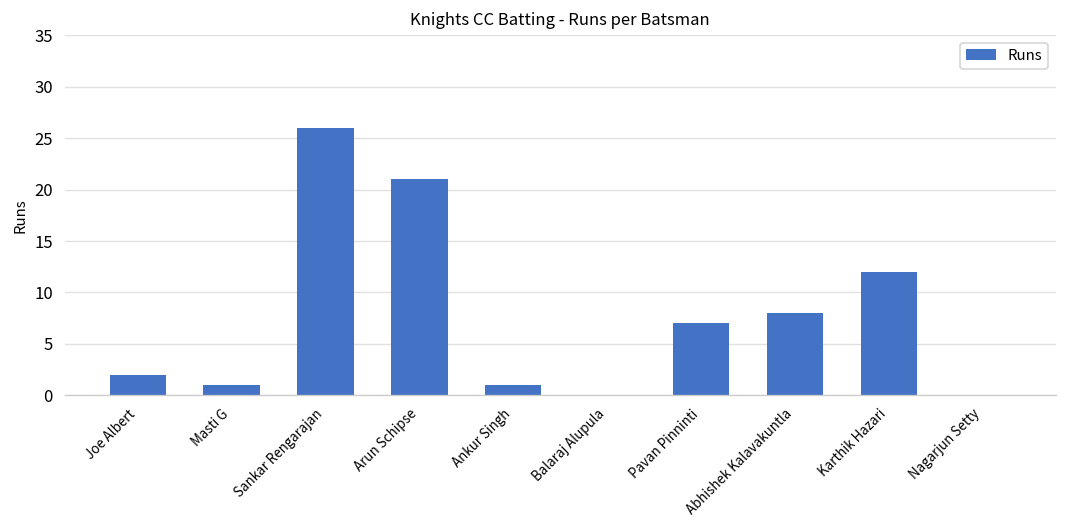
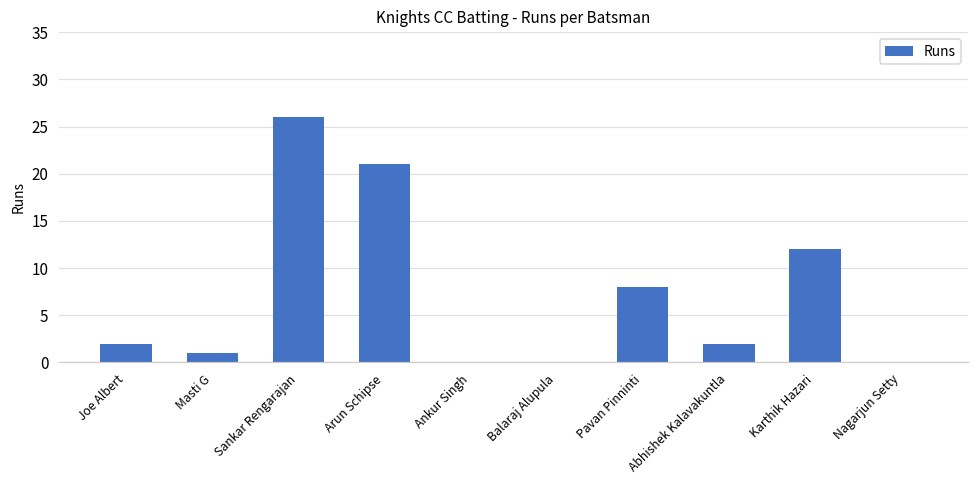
  {
    "Joe Albert": 2,
    "Masti G": 1,
    "Sankar Rengarajan": 26,
    "Arun Schipse": 21,
-   "Ankur Singh": 1,
+   "Ankur Singh": 0,
    "Balaraj Alupula": 0,
-   "Pavan Pinninti": 7,
-   "Abhishek Kalavakuntla": 8,
+   "Pavan Pinninti": 8,
+   "Abhishek Kalavakuntla": 2,
    "Karthik Hazari": 12,
    "Nagarjun Setty": 0
  }
